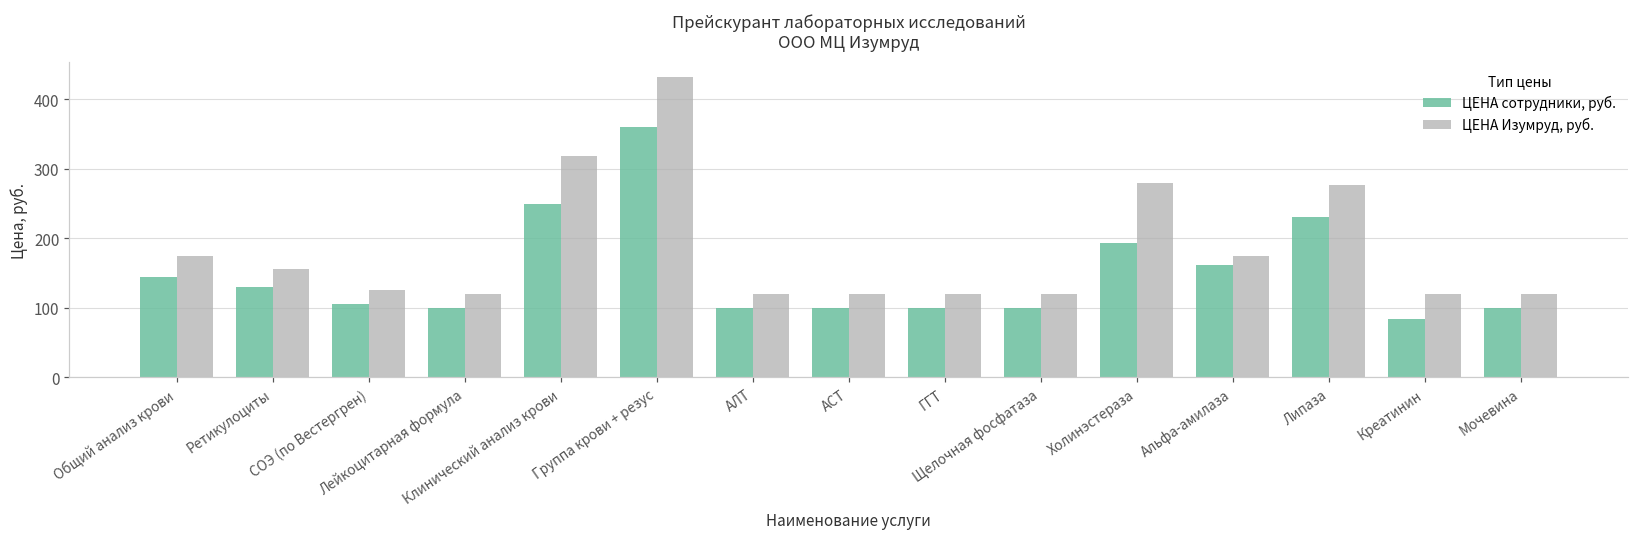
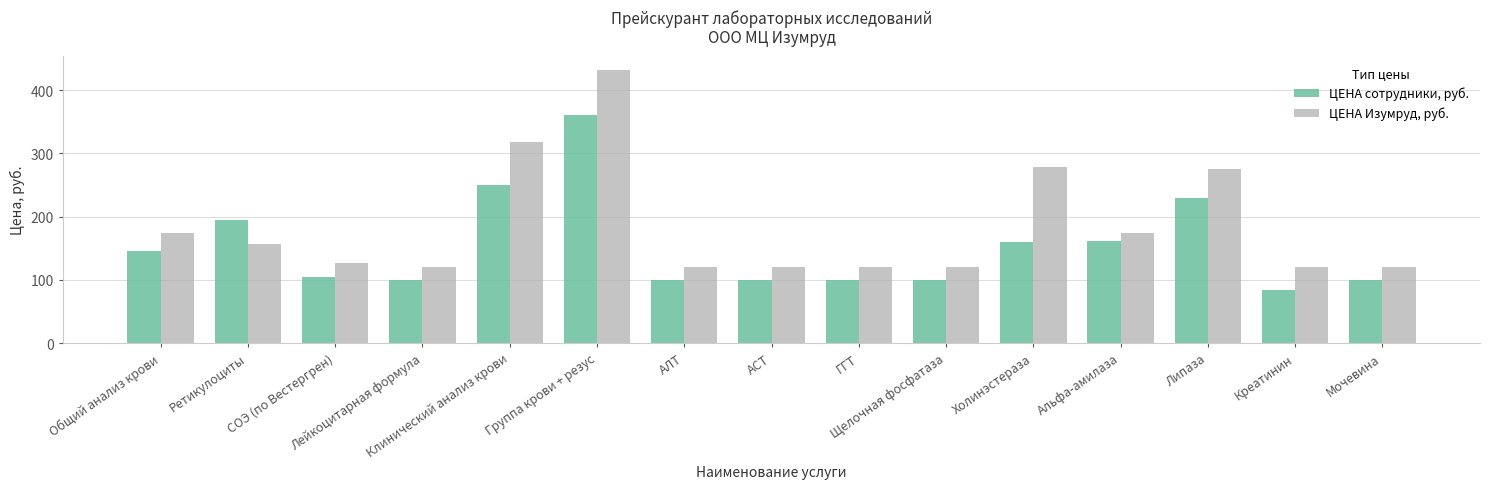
  {
    "ЦЕНА сотрудники, руб.": {
      "Общий анализ крови": 150,
-     "Ретикулоциты": 130,
+     "Ретикулоциты": 200,
      "СОЭ (по Вестергрен)": 110,
      "Лейкоцитарная формула": 100,
      "Клинический анализ крови": 250,
      "Группа крови + резус": 360,
      "АЛТ": 100,
      "АСТ": 100,
      "ГГТ": 100,
      "Щелочная фосфатаза": 100,
-     "Холинэстераза": 190,
+     "Холинэстераза": 160,
      "Альфа-амилаза": 160,
      "Липаза": 230,
      "Креатинин": 80,
      "Мочевина": 100
    },
    "ЦЕНА Изумруд, руб.": {
      "Общий анализ крови": 170,
      "Ретикулоциты": 160,
      "СОЭ (по Вестергрен)": 130,
      "Лейкоцитарная формула": 120,
      "Клинический анализ крови": 320,
      "Группа крови + резус": 430,
      "АЛТ": 120,
      "АСТ": 120,
      "ГГТ": 120,
      "Щелочная фосфатаза": 120,
      "Холинэстераза": 280,
      "Альфа-амилаза": 170,
      "Липаза": 280,
      "Креатинин": 120,
      "Мочевина": 120
    }
  }
